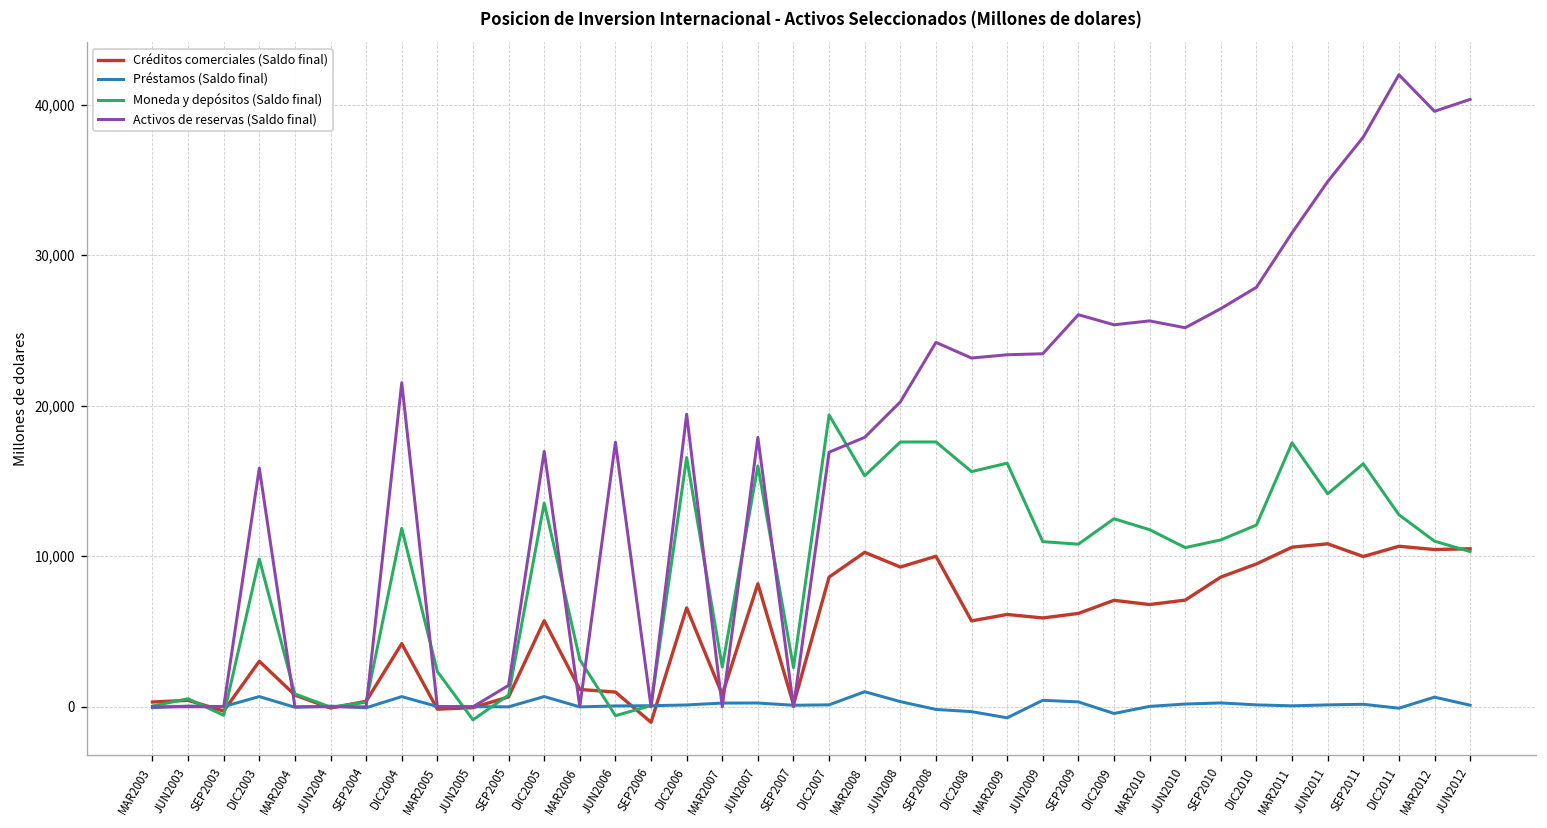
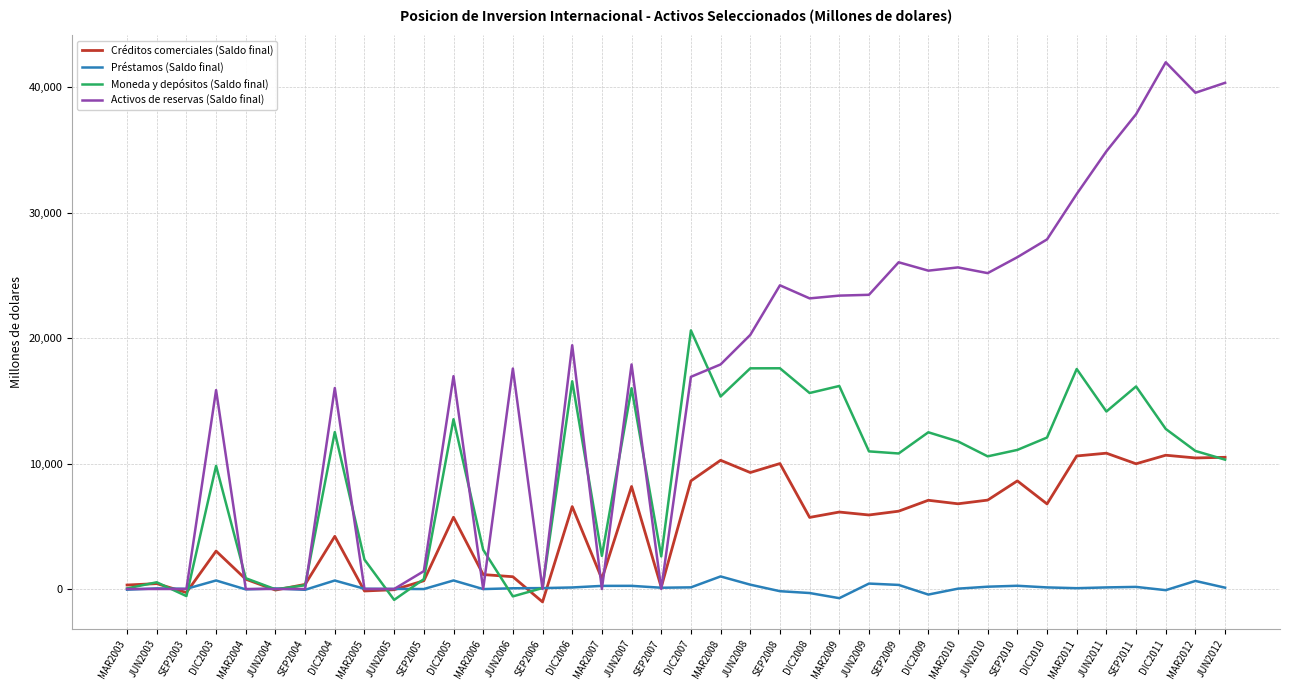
  {
    "Créditos comerciales (Saldo final)": {
      "MAR2003": "300",
      "SEP2003": "-300",
      "DIC2003": "3,000",
      "DIC2004": "4,200",
      "DIC2005": "5,700",
      "MAR2006": "1,200",
      "JUN2006": "1,000",
      "SEP2006": "-1,000",
      "DIC2006": "6,600",
      "MAR2007": "800",
      "JUN2007": "8,200",
      "DIC2007": "8,600",
      "MAR2008": "10,300",
      "JUN2008": "9,300",
      "SEP2008": "10,000",
      "DIC2008": "5,700",
      "MAR2009": "6,100",
      "JUN2009": "5,900",
      "SEP2009": "6,200",
      "DIC2009": "7,100",
      "MAR2010": "6,800",
      "JUN2010": "7,100",
      "SEP2010": "8,600",
-     "DIC2010": "9,500",
+     "DIC2010": "6,800",
      "MAR2011": "10,600",
      "JUN2011": "10,800",
      "SEP2011": "10,000",
      "DIC2011": "10,700",
      "MAR2012": "10,400"
    },
    "Préstamos (Saldo final)": {
      "DIC2003": "700",
      "DIC2004": "700",
      "SEP2005": "0",
      "DIC2005": "700",
      "JUN2006": "100",
      "DIC2006": "100",
      "MAR2007": "200",
      "JUN2007": "300",
      "DIC2007": "100",
      "MAR2008": "1,000",
      "JUN2008": "300",
      "SEP2008": "-200",
      "DIC2008": "-300",
      "MAR2009": "-700",
      "JUN2009": "400",
      "SEP2009": "300",
      "DIC2009": "-400",
      "MAR2010": "0",
      "JUN2010": "200",
      "SEP2010": "300",
      "DIC2010": "100",
      "MAR2011": "100",
      "JUN2011": "100",
      "SEP2011": "200",
      "DIC2011": "-100",
      "MAR2012": "600",
      "JUN2012": "100"
    },
    "Moneda y depósitos (Saldo final)": {
      "SEP2003": "-600",
      "DIC2003": "9,800",
-     "DIC2004": "11,800",
+     "DIC2004": "12,500",
      "MAR2005": "2,300",
      "JUN2005": "-900",
      "DIC2005": "13,500",
      "MAR2006": "3,100",
      "JUN2006": "-600",
      "DIC2006": "16,600",
      "MAR2007": "2,600",
      "JUN2007": "16,000",
      "SEP2007": "2,600",
-     "DIC2007": "19,400",
+     "DIC2007": "20,600",
      "MAR2008": "15,300",
      "JUN2008": "17,600",
      "SEP2008": "17,600",
      "DIC2008": "15,600",
      "MAR2009": "16,200",
      "JUN2009": "11,000",
      "SEP2009": "10,800",
      "DIC2009": "12,500",
      "MAR2010": "11,800",
      "JUN2010": "10,600",
      "SEP2010": "11,100",
      "DIC2010": "12,100",
      "MAR2011": "17,500",
      "JUN2011": "14,100",
      "SEP2011": "16,100",
      "DIC2011": "12,800",
      "MAR2012": "11,000"
    },
    "Activos de reservas (Saldo final)": {
      "DIC2003": "15,900",
-     "DIC2004": "21,500",
+     "DIC2004": "16,000",
      "SEP2005": "1,400",
      "DIC2005": "17,000",
      "JUN2006": "17,600",
      "DIC2006": "19,400",
      "MAR2007": "0",
      "JUN2007": "17,900",
      "DIC2007": "16,900",
      "MAR2008": "17,900",
      "JUN2008": "20,300",
      "SEP2008": "24,200",
      "DIC2008": "23,200",
      "MAR2009": "23,400",
      "JUN2009": "23,400",
      "SEP2009": "26,000",
      "DIC2009": "25,400",
      "MAR2010": "25,600",
      "JUN2010": "25,200",
      "SEP2010": "26,400",
      "DIC2010": "27,900",
      "MAR2011": "31,500",
      "JUN2011": "34,900",
      "SEP2011": "37,800",
      "DIC2011": "42,000",
      "MAR2012": "39,600",
      "JUN2012": "40,300"
    }
  }
